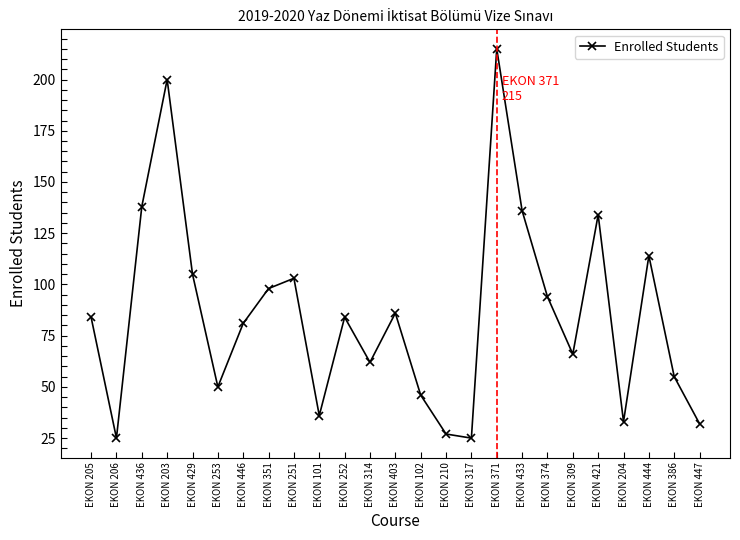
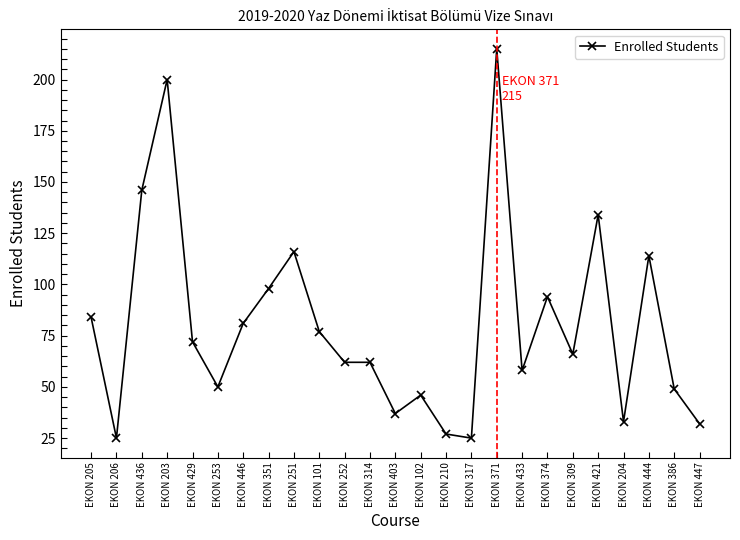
  {
    "EKON 205": 84,
    "EKON 206": 25,
-   "EKON 436": 138,
+   "EKON 436": 146,
    "EKON 203": 200,
-   "EKON 429": 105,
+   "EKON 429": 72,
    "EKON 253": 50,
    "EKON 446": 81,
    "EKON 351": 98,
-   "EKON 251": 103,
-   "EKON 101": 36,
-   "EKON 252": 84,
+   "EKON 251": 116,
+   "EKON 101": 77,
+   "EKON 252": 62,
    "EKON 314": 62,
-   "EKON 403": 86,
+   "EKON 403": 37,
    "EKON 102": 46,
    "EKON 210": 27,
    "EKON 317": 25,
    "EKON 371": 215,
-   "EKON 433": 136,
+   "EKON 433": 58,
    "EKON 374": 94,
    "EKON 309": 66,
    "EKON 421": 134,
    "EKON 204": 33,
    "EKON 444": 114,
-   "EKON 386": 55,
+   "EKON 386": 49,
    "EKON 447": 32
  }
